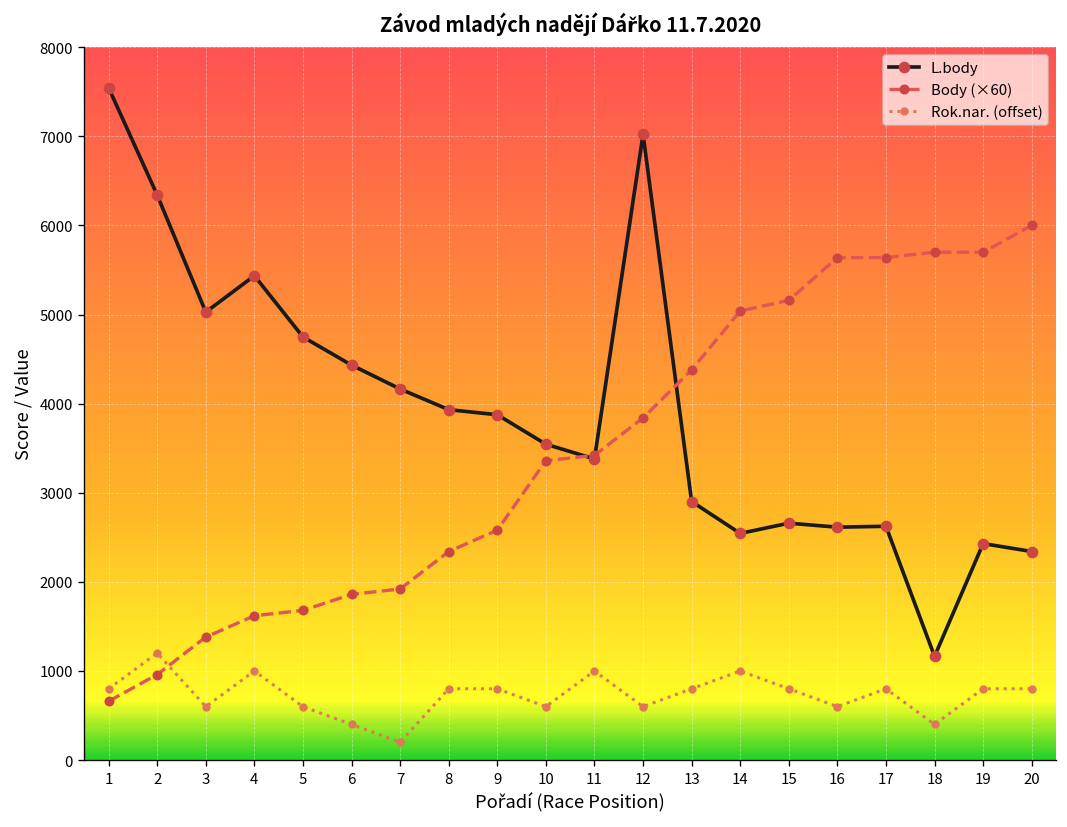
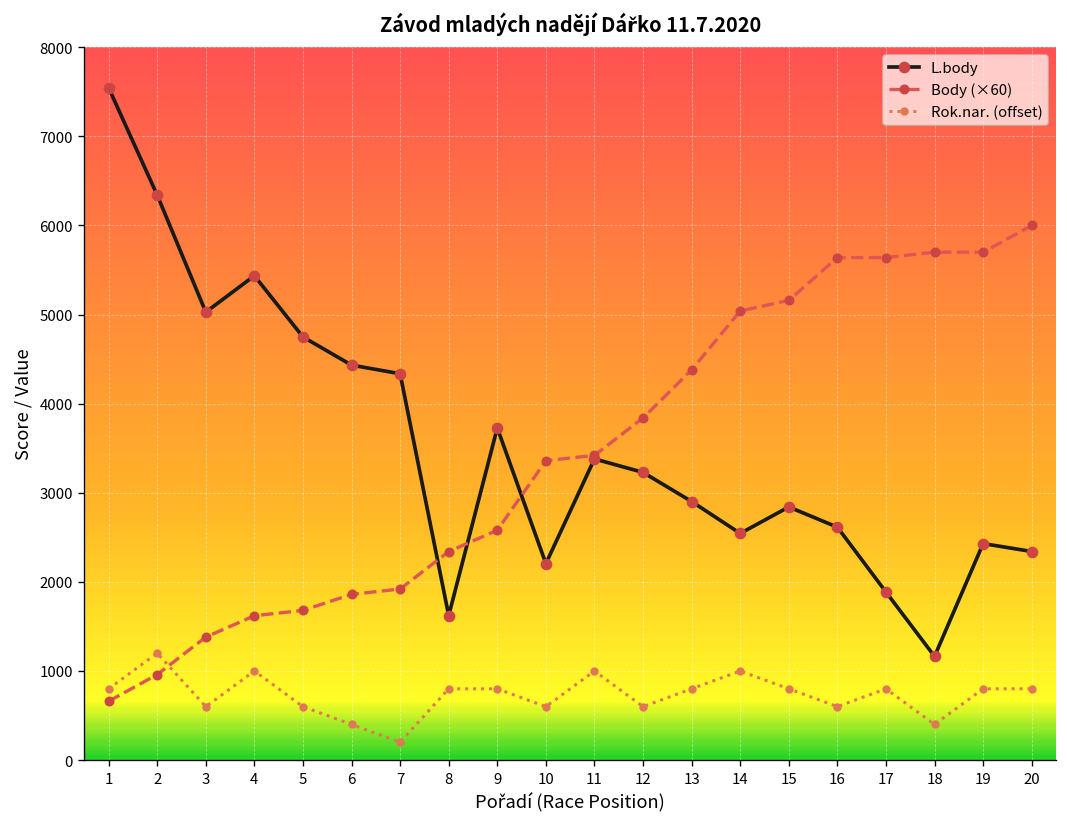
  {
    "L.body": {
      "1": 7500,
      "2": 6300,
      "3": 5000,
      "4": 5400,
      "5": 4700,
      "6": 4400,
-     "7": 4200,
-     "8": 3900,
-     "9": 3900,
-     "10": 3500,
+     "7": 4300,
+     "8": 1600,
+     "9": 3700,
+     "10": 2200,
      "11": 3400,
-     "12": 7000,
+     "12": 3200,
      "13": 2900,
      "14": 2500,
-     "15": 2700,
+     "15": 2800,
      "16": 2600,
-     "17": 2600,
+     "17": 1900,
      "18": 1200,
      "19": 2400,
      "20": 2300
    }
  }
